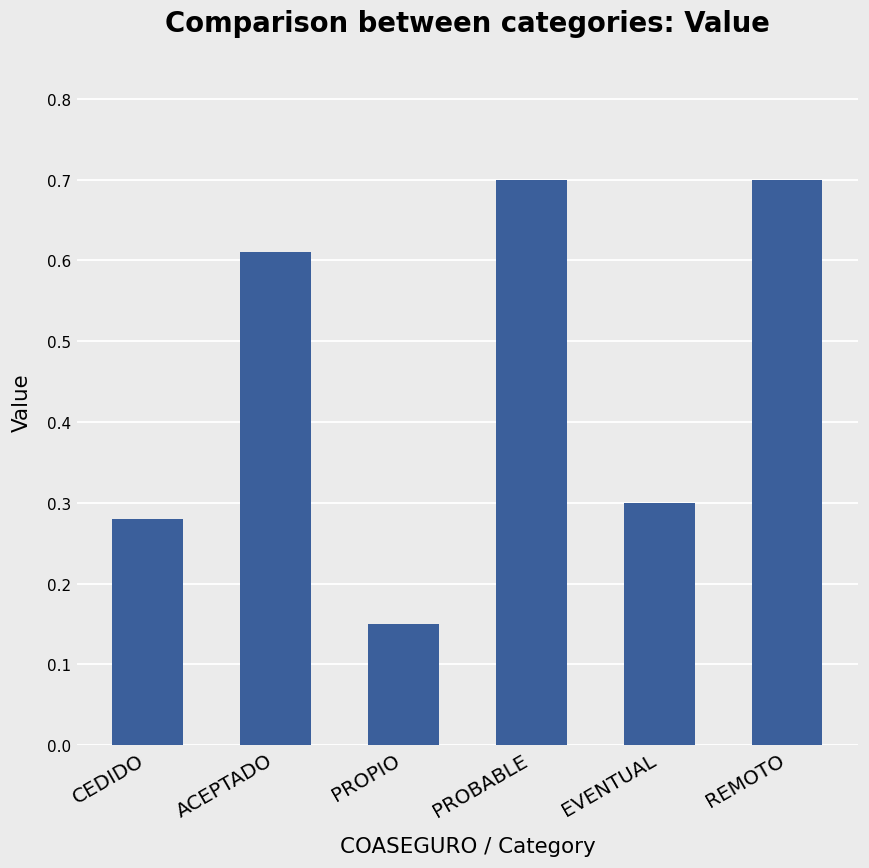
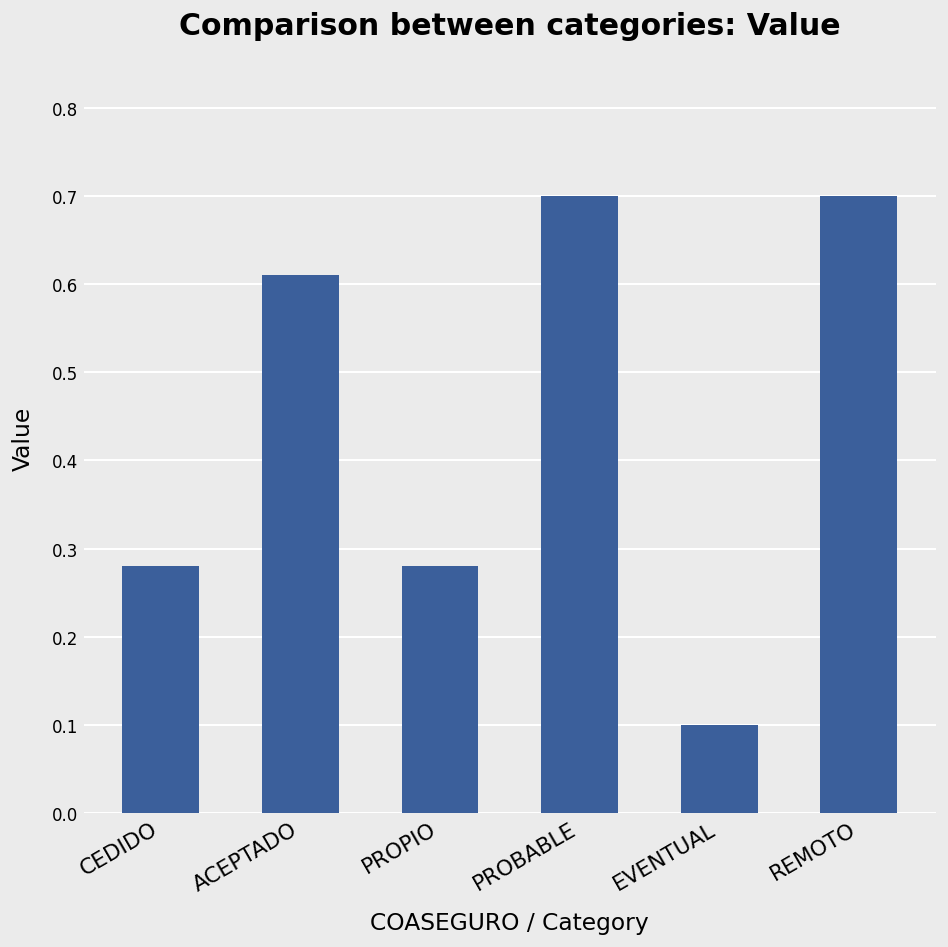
  {
    "CEDIDO": 0.28,
    "ACEPTADO": 0.61,
-   "PROPIO": 0.15,
+   "PROPIO": 0.28,
    "PROBABLE": 0.70,
-   "EVENTUAL": 0.3,
+   "EVENTUAL": 0.1,
    "REMOTO": 0.70
  }
